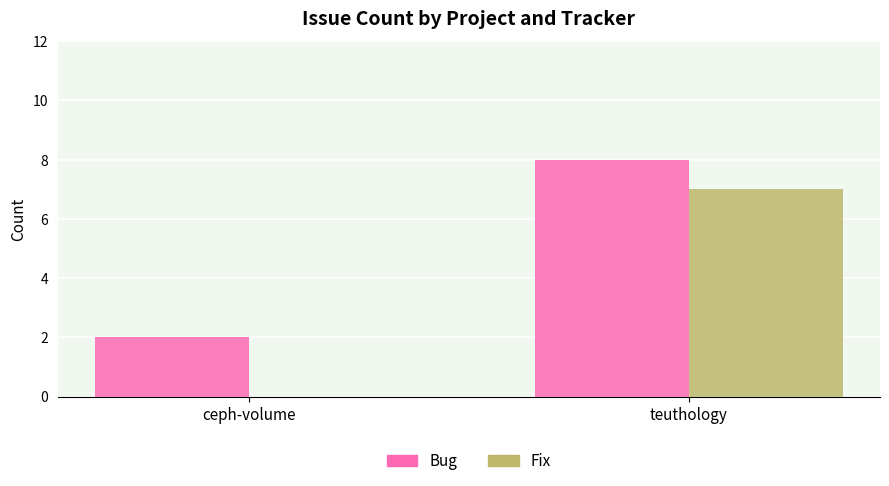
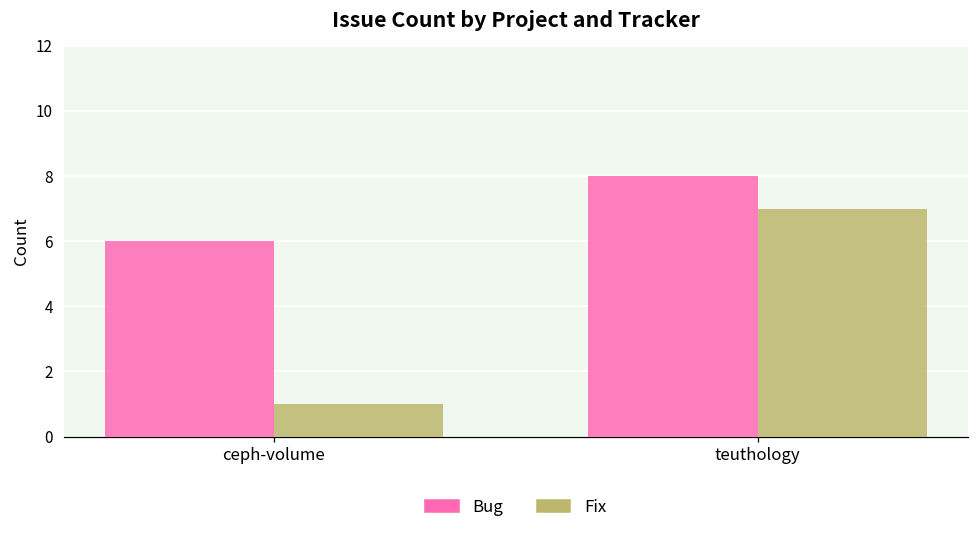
  {
    "Bug": {
-     "ceph-volume": 2,
+     "ceph-volume": 6,
      "teuthology": 8
    },
    "Fix": {
-     "ceph-volume": 0,
+     "ceph-volume": 1,
      "teuthology": 7
    }
  }
